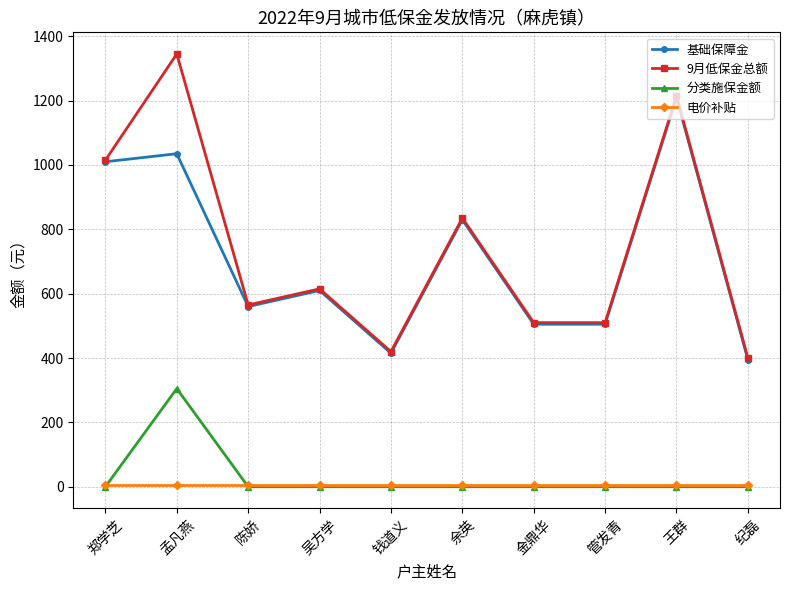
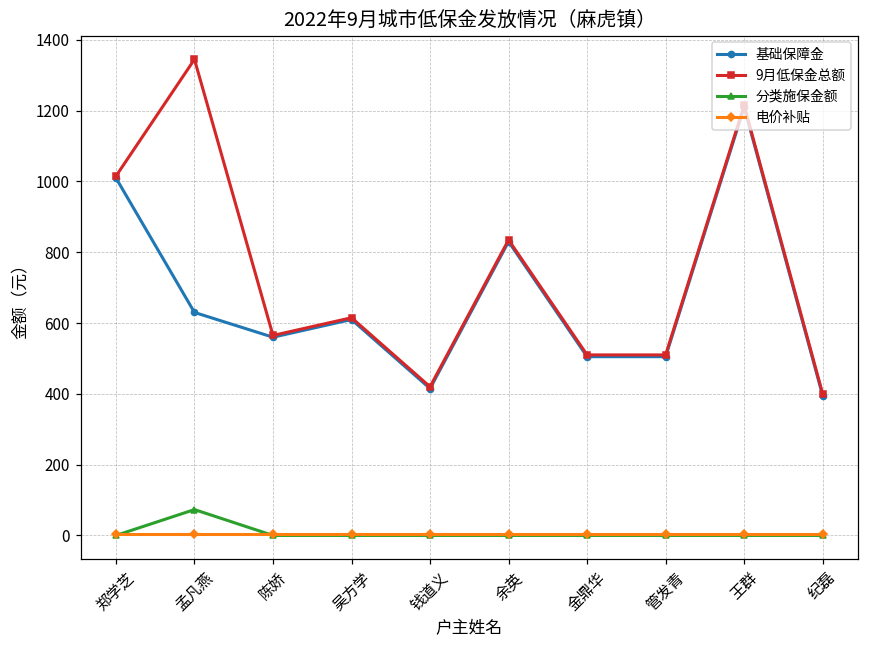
  {
    "基础保障金": {
-     "孟凡燕": 1040
+     "孟凡燕": 630
    },
    "9月低保金总额": {
      "孟凡燕": 1350
    },
    "分类施保金额": {
-     "孟凡燕": 310
+     "孟凡燕": 70
    },
    "电价补贴": {
      "孟凡燕": 10
    }
  }
